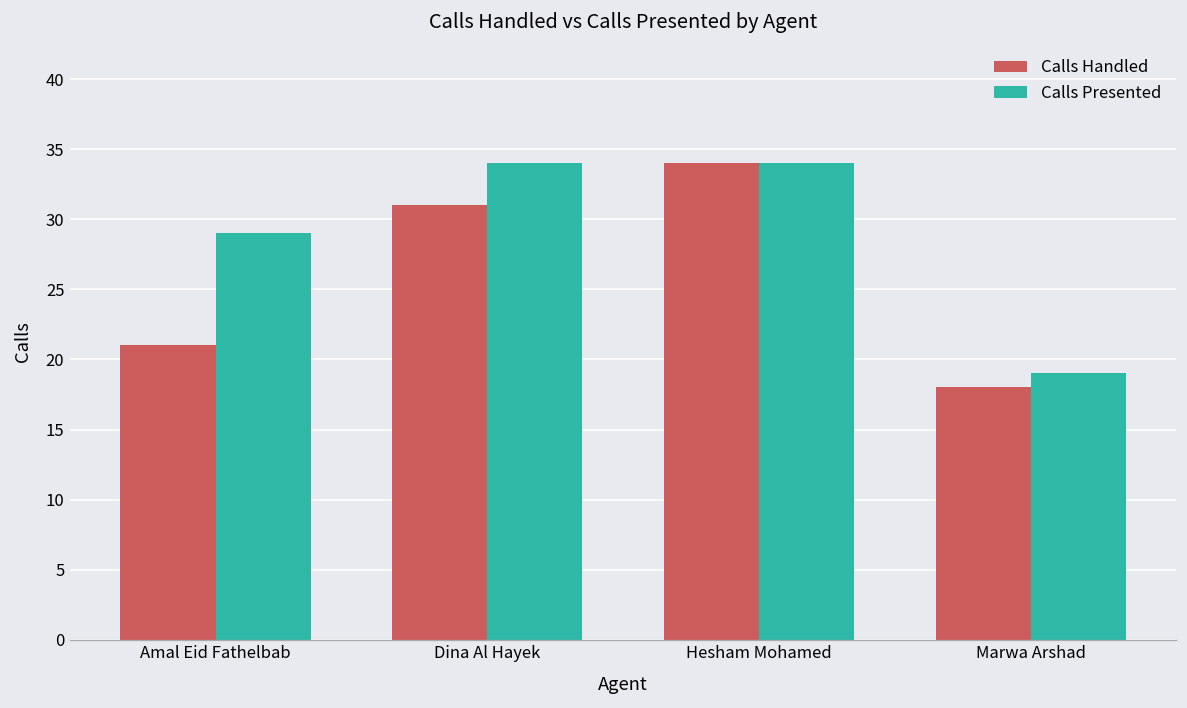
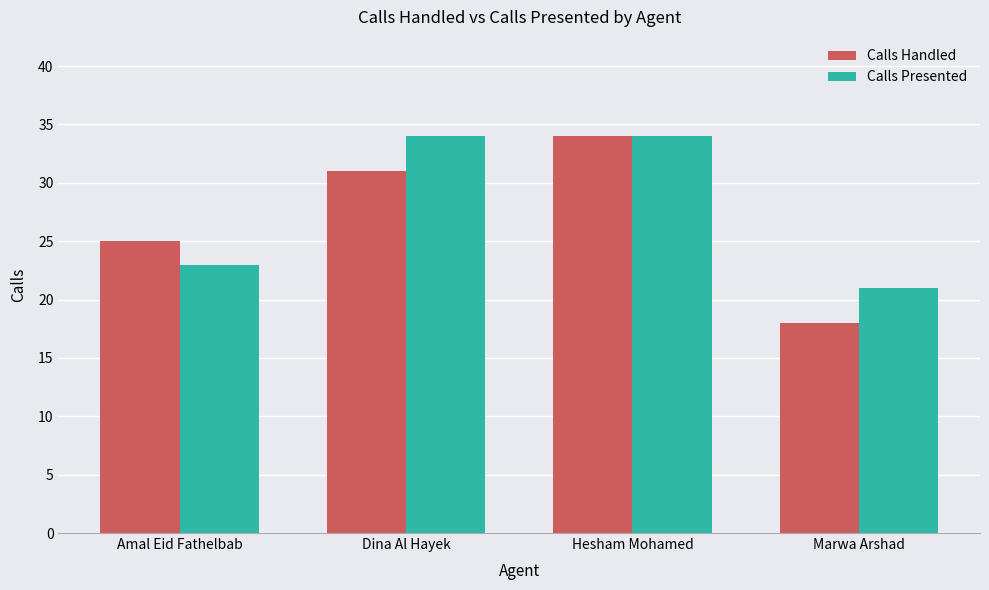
  {
    "Calls Handled": {
-     "Amal Eid Fathelbab": 21,
+     "Amal Eid Fathelbab": 25,
      "Dina Al Hayek": 31,
      "Hesham Mohamed": 34,
      "Marwa Arshad": 18
    },
    "Calls Presented": {
-     "Amal Eid Fathelbab": 29,
+     "Amal Eid Fathelbab": 23,
      "Dina Al Hayek": 34,
      "Hesham Mohamed": 34,
-     "Marwa Arshad": 19
+     "Marwa Arshad": 21
    }
  }
